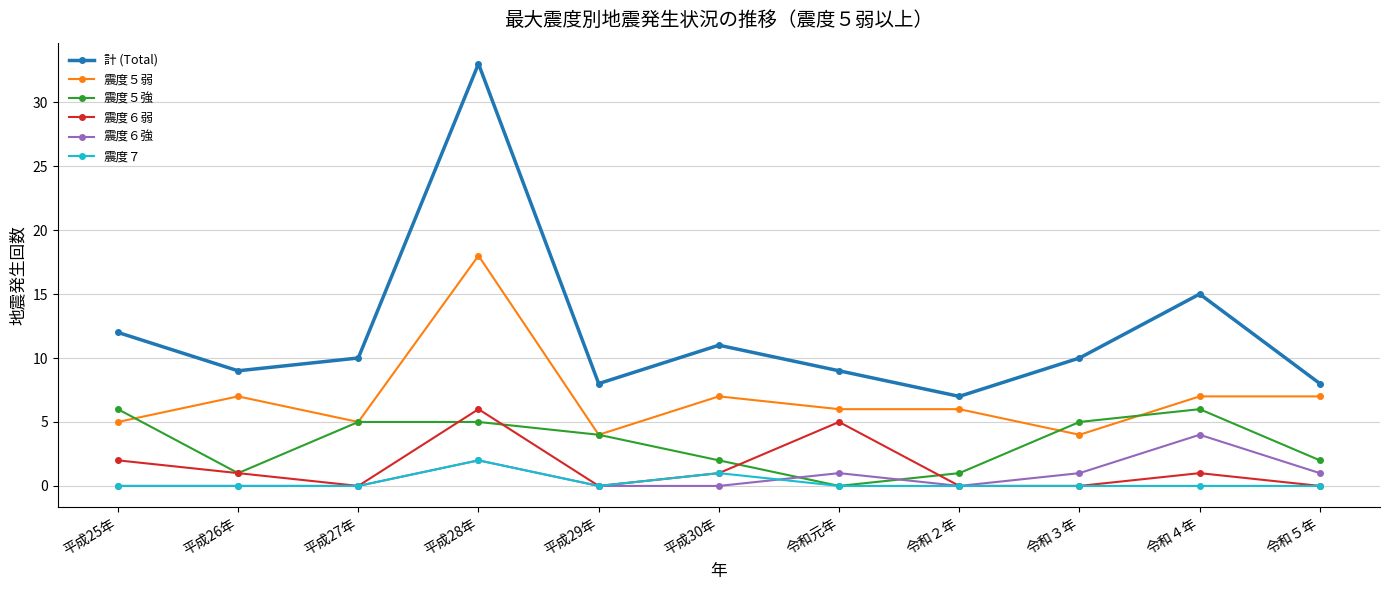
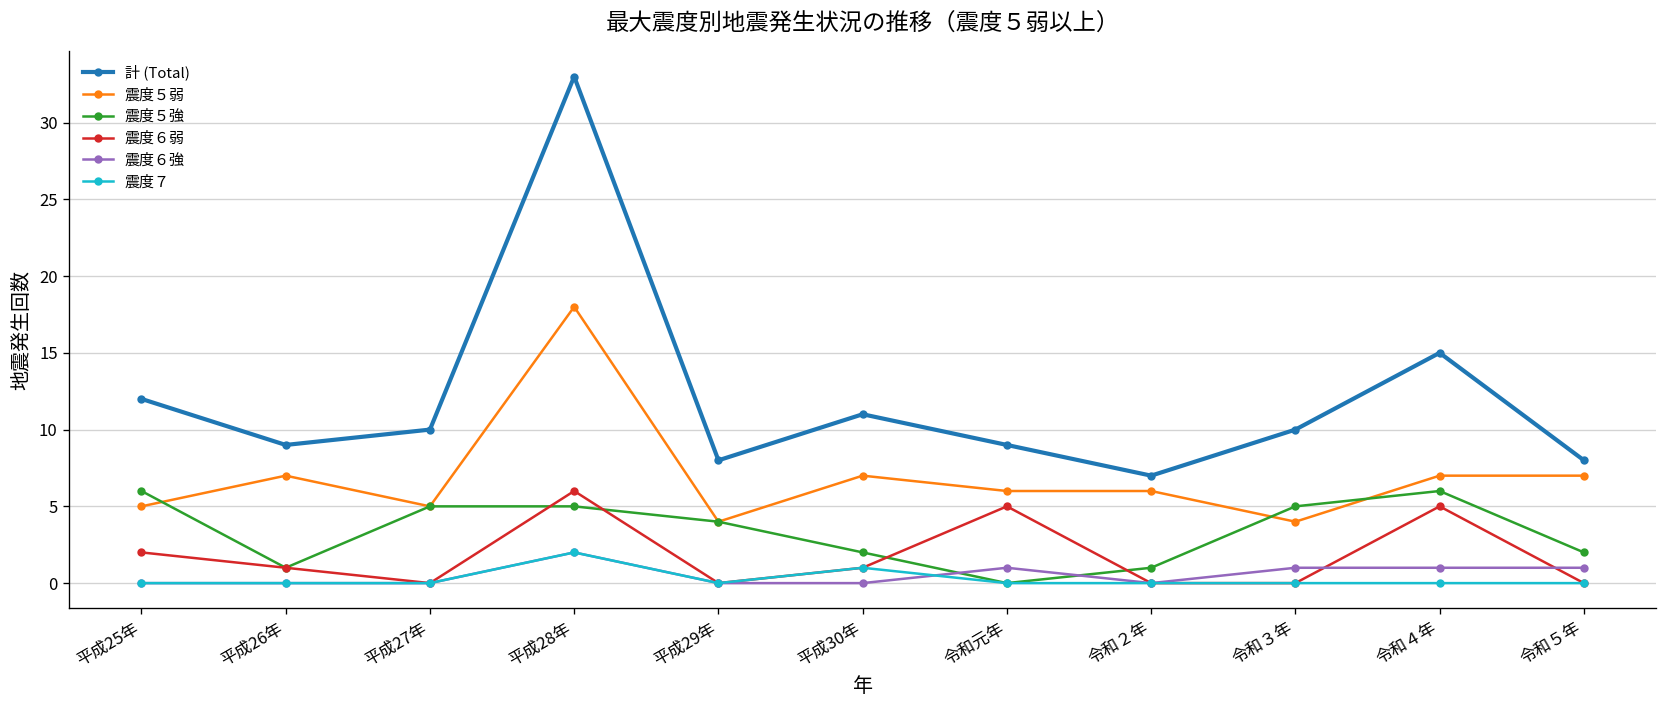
  {
    "計 (Total)": {
      "平成25年": 12,
      "平成26年": 9,
      "平成27年": 10,
      "平成28年": 33,
      "平成29年": 8,
      "平成30年": 11,
      "令和元年": 9,
      "令和２年": 7,
      "令和３年": 10,
      "令和４年": 15,
      "令和５年": 8
    },
    "震度５弱": {
      "平成25年": 5,
      "平成26年": 7,
      "平成28年": 18,
      "平成30年": 7,
      "令和元年": 6,
      "令和２年": 6,
      "令和３年": 4,
      "令和４年": 7,
      "令和５年": 7
    },
    "震度５強": {
      "平成25年": 6,
      "平成28年": 5,
      "平成30年": 2,
      "令和２年": 1,
      "令和３年": 5,
      "令和４年": 6,
      "令和５年": 2
    },
    "震度６弱": {
      "平成25年": 2,
      "平成28年": 6,
      "令和元年": 5,
-     "令和４年": 1
+     "令和４年": 5
    },
    "震度６強": {
      "平成30年": 0,
      "令和元年": 1,
      "令和３年": 1,
-     "令和４年": 4,
+     "令和４年": 1,
      "令和５年": 1
    },
    "震度７": {
      "令和４年": 0
    }
  }
